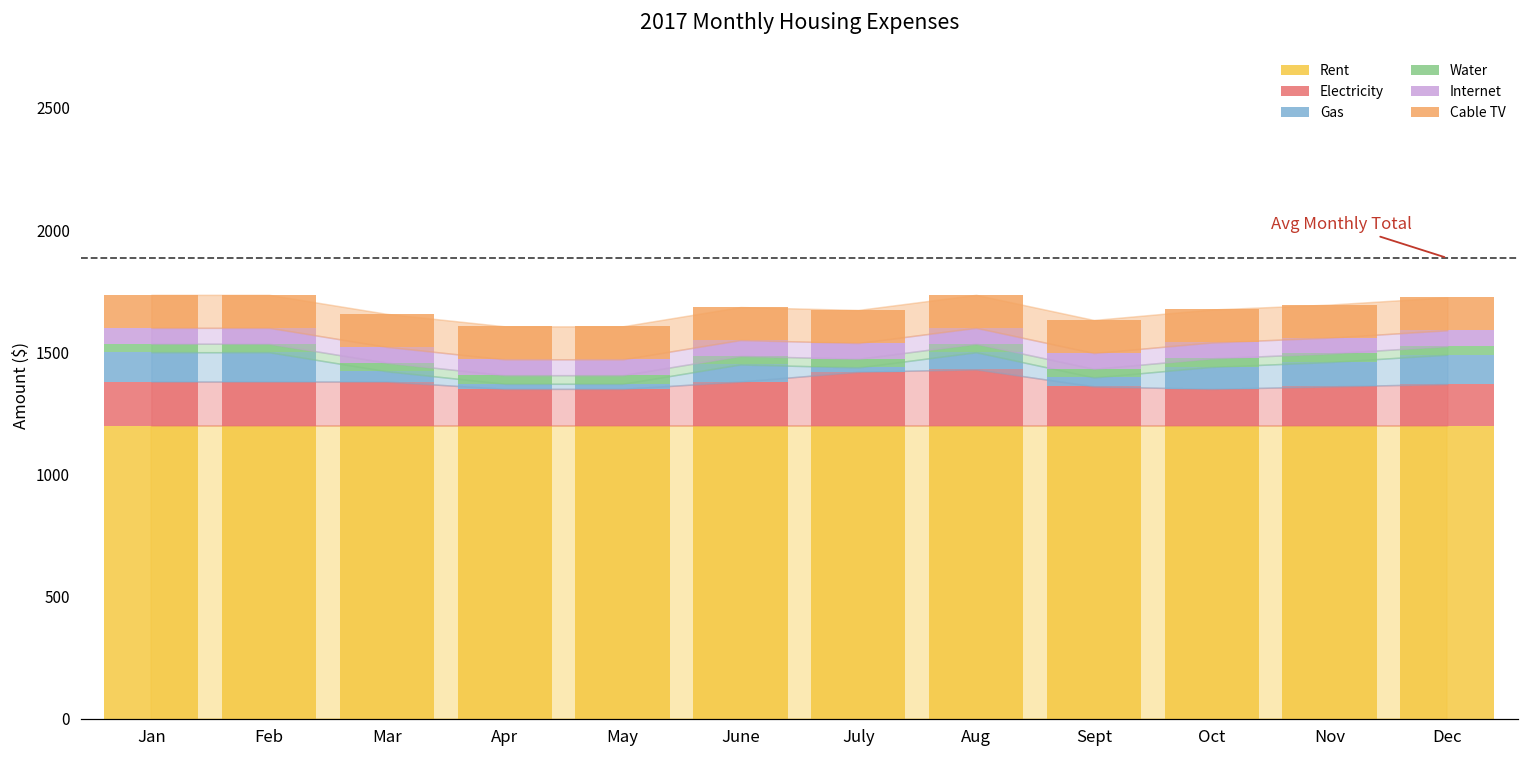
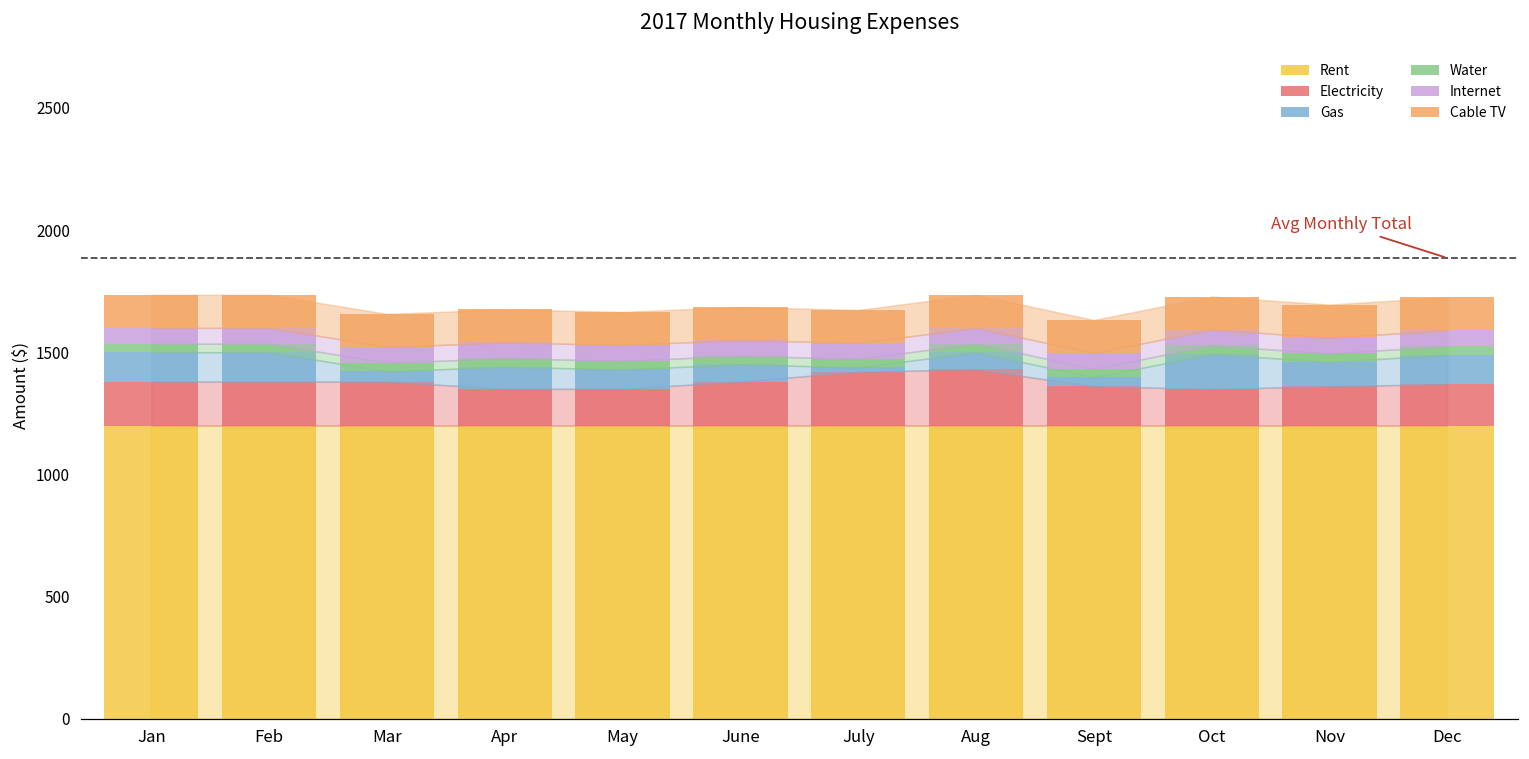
  {
    "Gas": {
      "Jan": 120,
      "Feb": 120,
      "Mar": 40,
-     "Apr": 20,
-     "May": 20,
+     "Apr": 90,
+     "May": 80,
      "June": 70,
      "July": 20,
      "Aug": 70,
      "Sept": 40,
-     "Oct": 90,
+     "Oct": 140,
      "Nov": 100,
      "Dec": 120
    },
    "Water": {
      "Jan": 40,
      "Feb": 40,
      "Mar": 40,
      "Apr": 40,
      "May": 40,
      "June": 40,
      "July": 40,
      "Aug": 40,
      "Sept": 40,
      "Oct": 40,
      "Nov": 40,
      "Dec": 40
    },
    "Internet": {
      "Jan": 70,
      "Feb": 70,
      "Mar": 70,
      "Apr": 70,
      "May": 70,
      "June": 70,
      "July": 70,
      "Aug": 70,
      "Sept": 70,
      "Oct": 70,
      "Nov": 70,
      "Dec": 70
    }
  }
